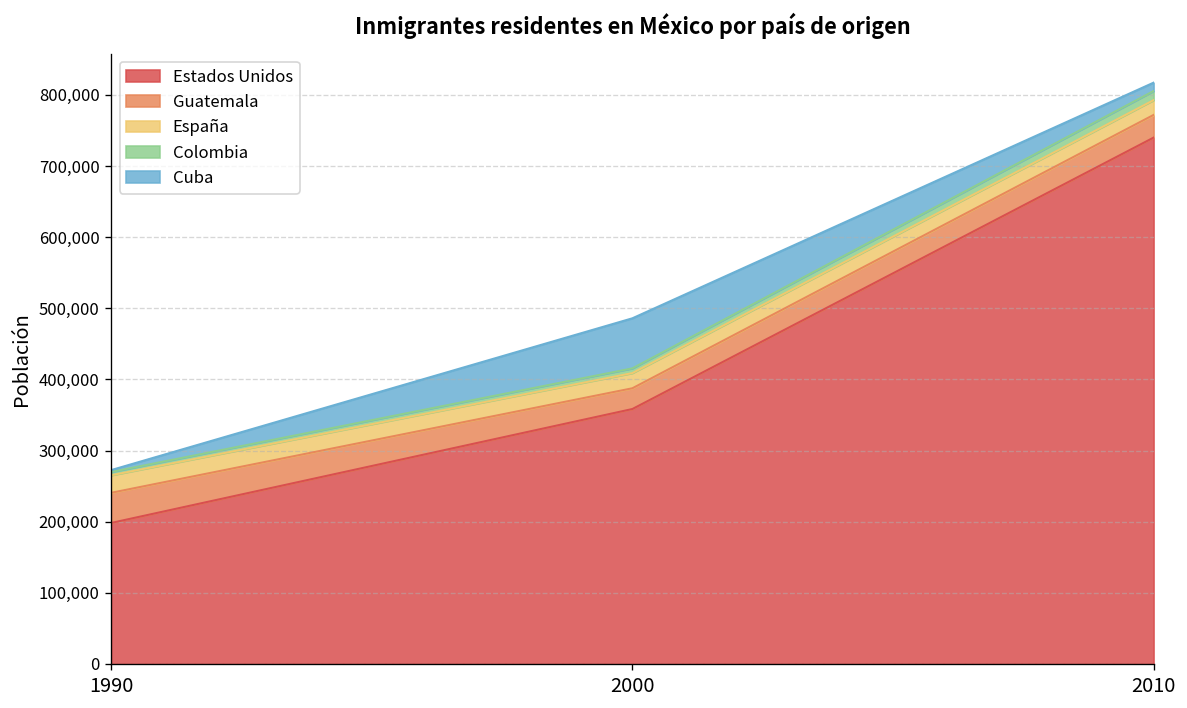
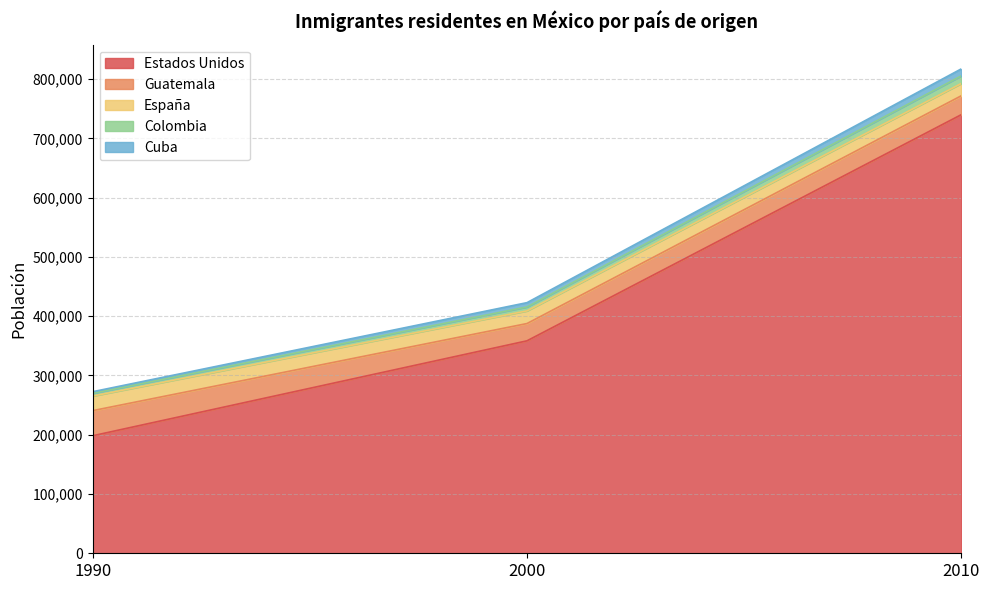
  {
    "España": {
      "1990": "20,000",
      "2000": "20,000",
      "2010": "20,000"
    },
    "Colombia": {
      "2000": "10,000",
      "2010": "10,000"
    },
    "Cuba": {
-     "2000": "70,000",
+     "2000": "10,000",
      "2010": "10,000"
    }
  }
